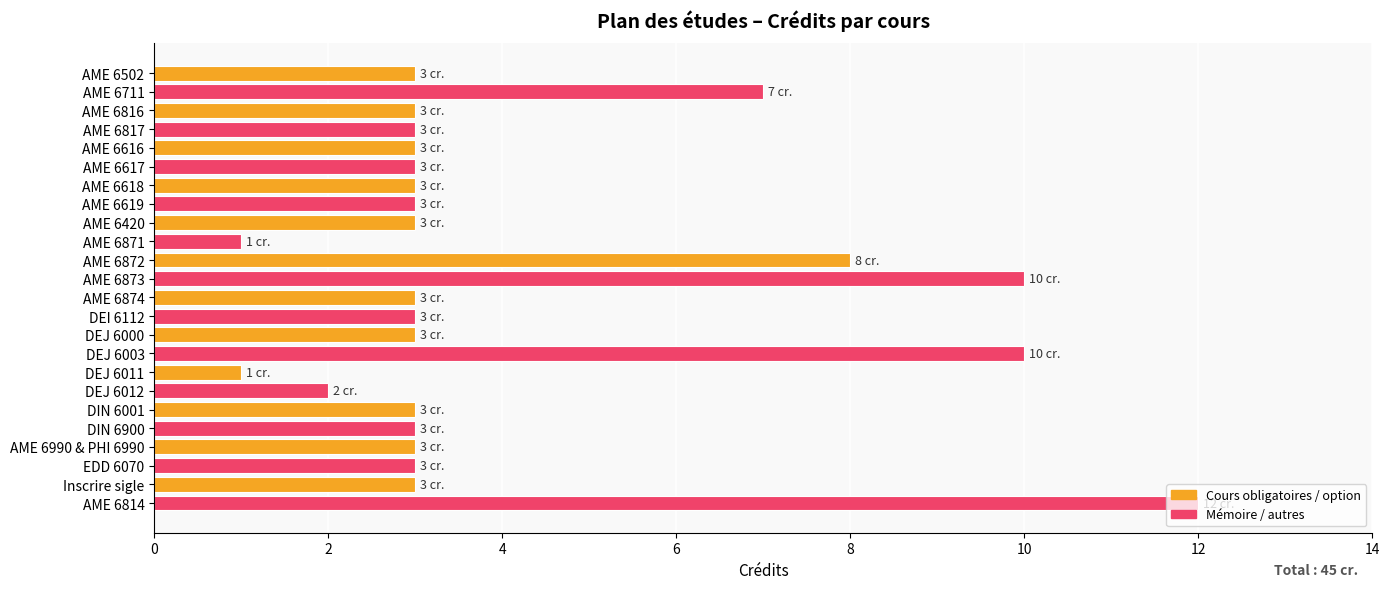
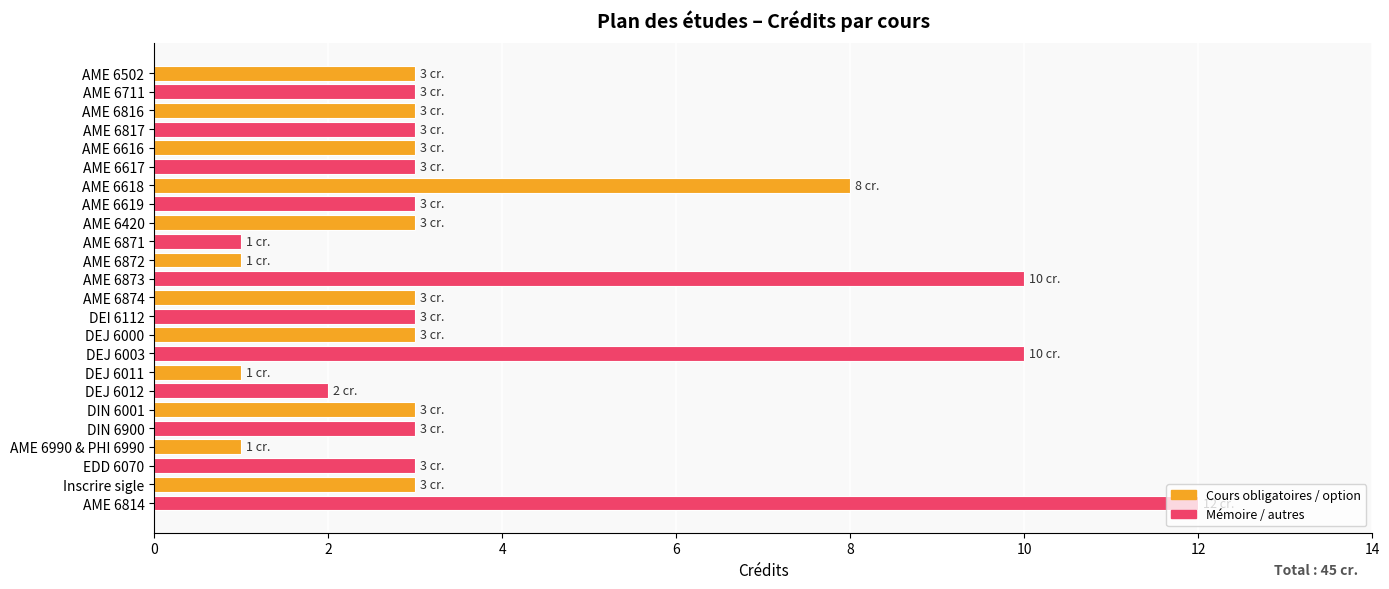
  {
    "AME 6502": 3,
-   "AME 6711": 7,
+   "AME 6711": 3,
    "AME 6816": 3,
    "AME 6817": 3,
    "AME 6616": 3,
    "AME 6617": 3,
-   "AME 6618": 3,
+   "AME 6618": 8,
    "AME 6619": 3,
    "AME 6420": 3,
    "AME 6871": 1,
-   "AME 6872": 8,
+   "AME 6872": 1,
    "AME 6873": 10,
    "AME 6874": 3,
    "DEI 6112": 3,
    "DEJ 6000": 3,
    "DEJ 6003": 10,
    "DEJ 6011": 1,
    "DEJ 6012": 2,
    "DIN 6001": 3,
    "DIN 6900": 3,
-   "AME 6990 & PHI 6990": 3,
+   "AME 6990 & PHI 6990": 1,
    "EDD 6070": 3,
    "Inscrire sigle": 3
  }
